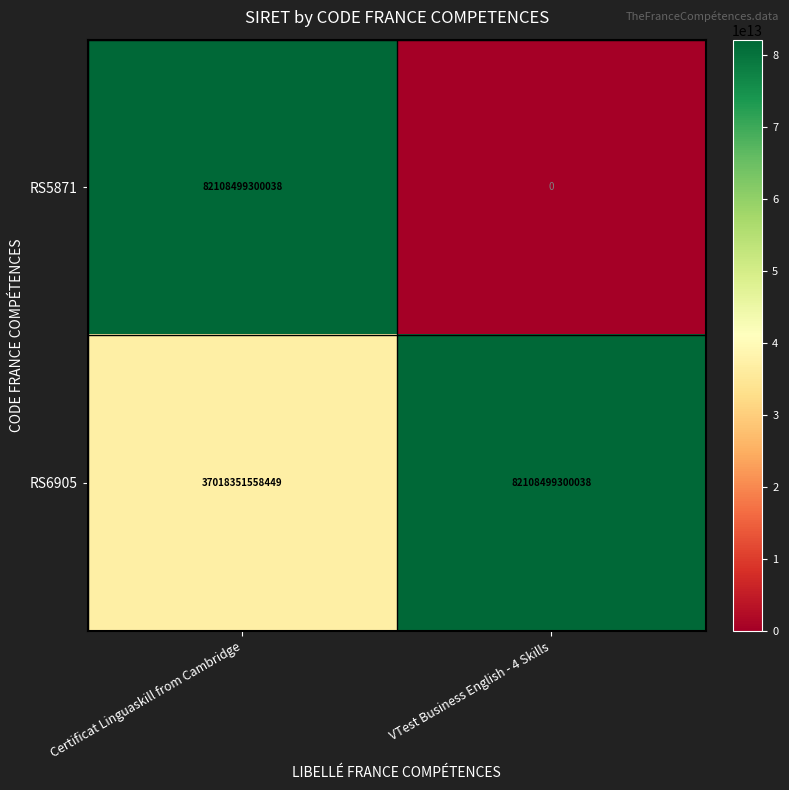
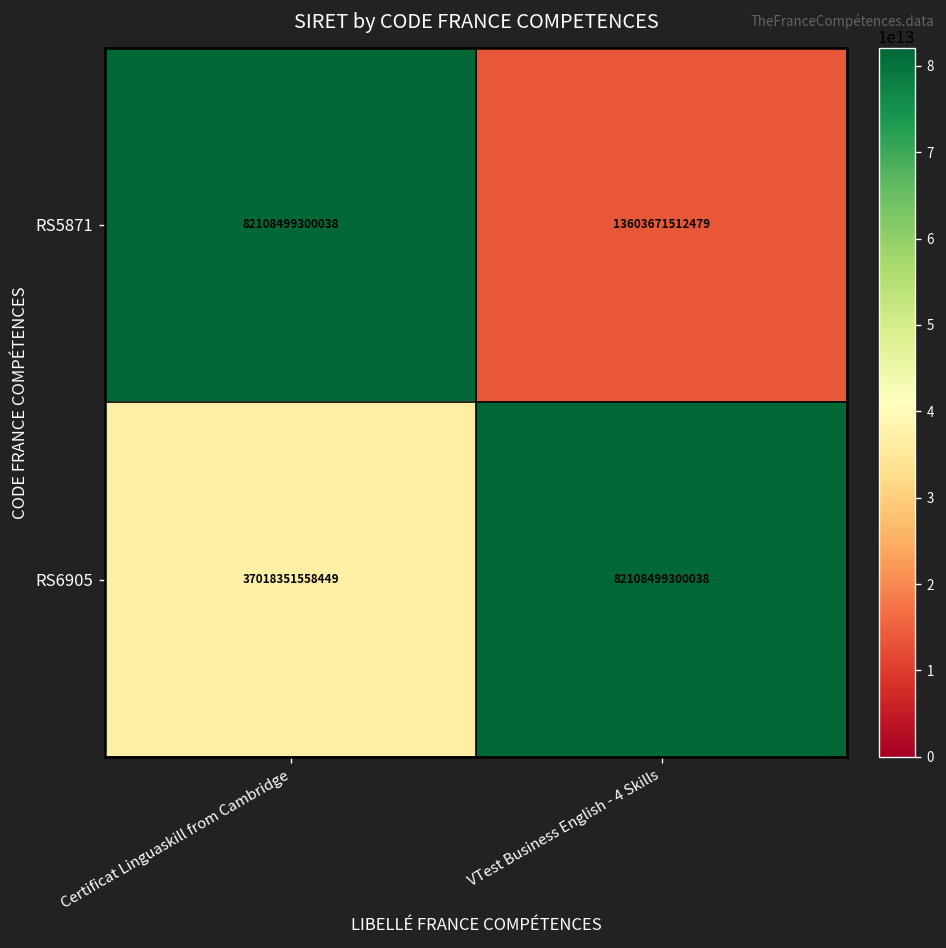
  {
    "RS5871": {
      "Certificat Linguaskill from Cambridge": 82108499300038,
-     "VTest Business English - 4 Skills": 0
+     "VTest Business English - 4 Skills": 13603671512479
    },
    "RS6905": {
      "Certificat Linguaskill from Cambridge": 37018351558449,
      "VTest Business English - 4 Skills": 82108499300038
    }
  }
